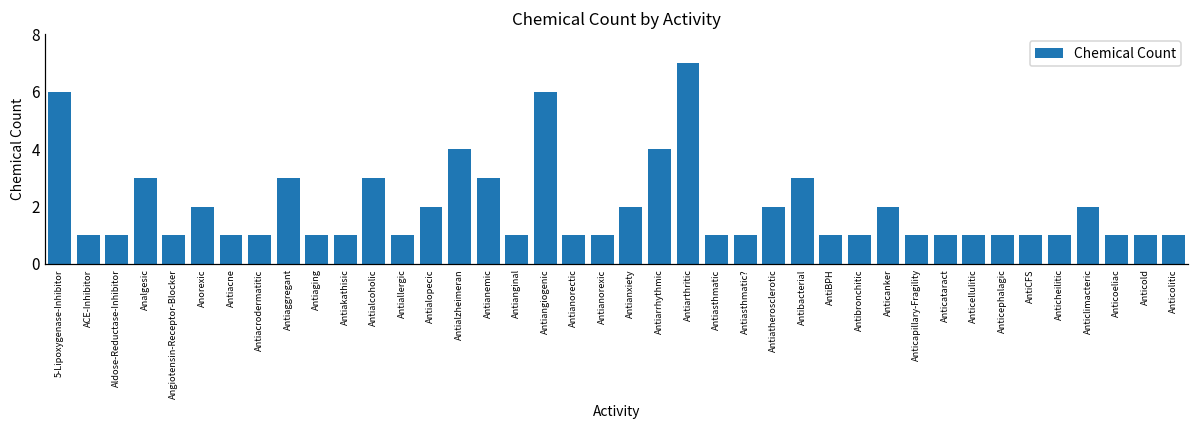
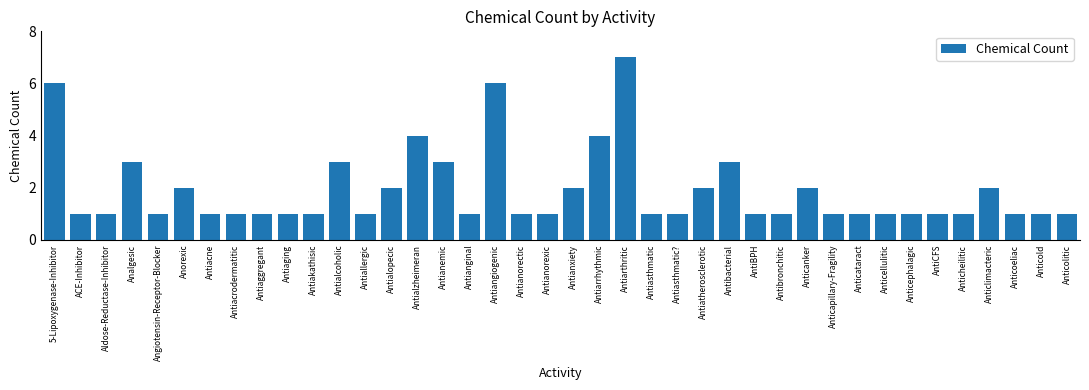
  {
    "5-Lipoxygenase-Inhibitor": 6,
    "ACE-Inhibitor": 1,
    "Aldose-Reductase-Inhibitor": 1,
    "Analgesic": 3,
    "Angiotensin-Receptor-Blocker": 1,
    "Anorexic": 2,
    "Antiacne": 1,
    "Antiacrodermatitic": 1,
-   "Antiaggregant": 3,
+   "Antiaggregant": 1,
    "Antiaging": 1,
    "Antiakathisic": 1,
    "Antialcoholic": 3,
    "Antiallergic": 1,
    "Antialopecic": 2,
    "Antialzheimeran": 4,
    "Antianemic": 3,
    "Antianginal": 1,
    "Antiangiogenic": 6,
    "Antianorectic": 1,
    "Antianorexic": 1,
    "Antianxiety": 2,
    "Antiarrhythmic": 4,
    "Antiarthritic": 7,
    "Antiasthmatic": 1,
    "Antiasthmatic?": 1,
    "Antiatherosclerotic": 2,
    "Antibacterial": 3,
    "AntiBPH": 1,
    "Antibronchitic": 1,
    "Anticanker": 2,
    "Anticapillary-Fragility": 1,
    "Anticataract": 1,
    "Anticellulitic": 1,
    "Anticephalagic": 1,
    "AntiCFS": 1,
    "Anticheilitic": 1,
    "Anticlimacteric": 2,
    "Anticoeliac": 1,
    "Anticold": 1,
    "Anticolitic": 1
  }
